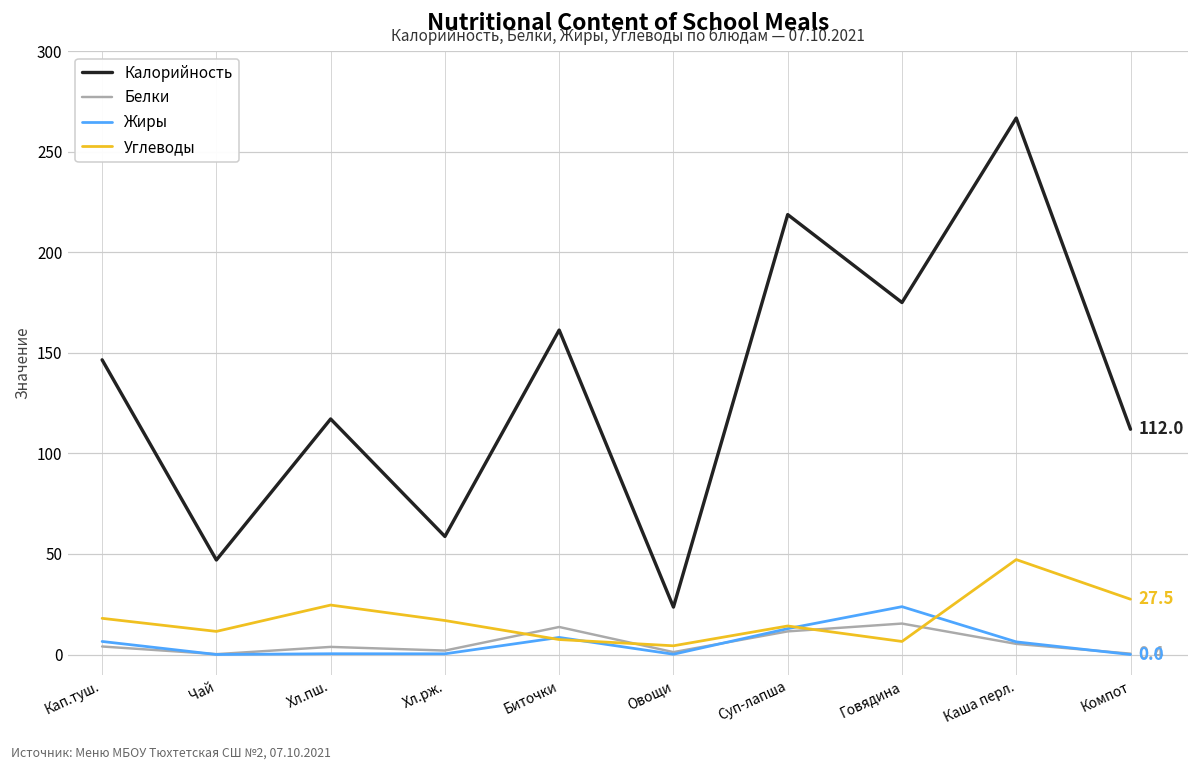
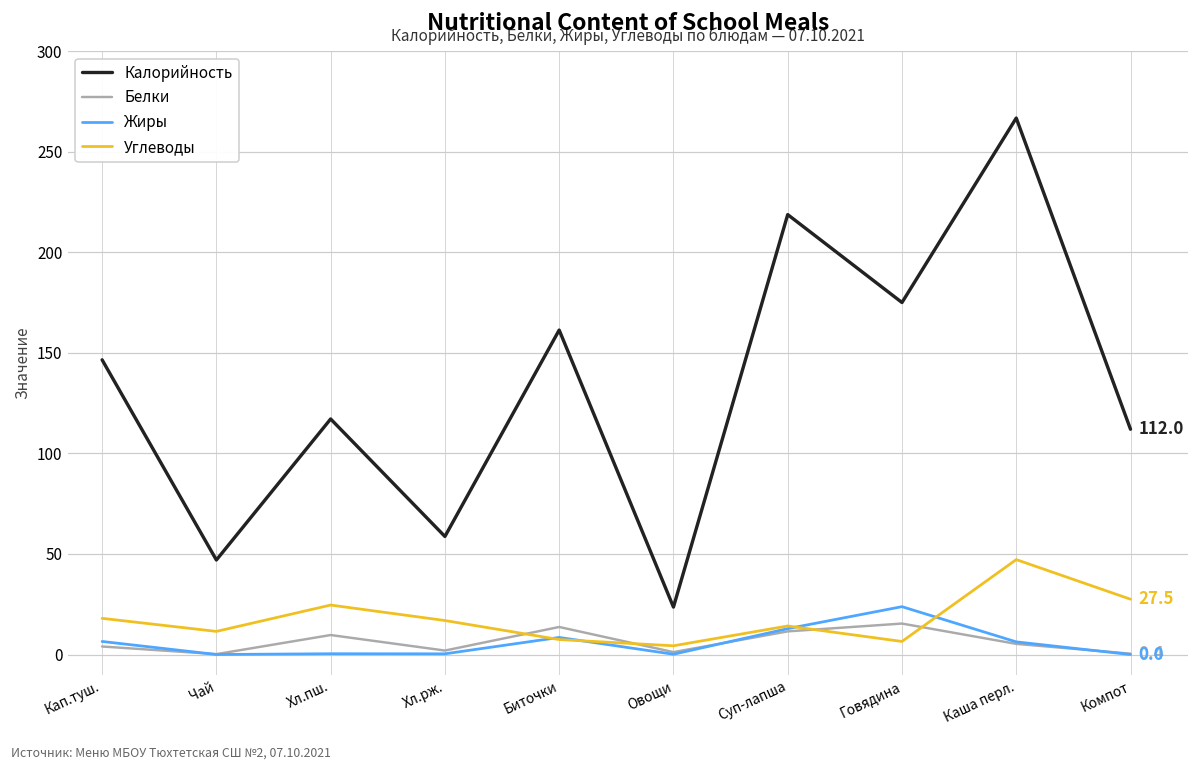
  {
    "Калорийность": {
      "Компот": 112.0
    },
    "Белки": {
      "Кап.туш.": 4,
-     "Хл.пш.": 4,
+     "Хл.пш.": 10,
      "Хл.рж.": 2,
      "Биточки": 14,
      "Говядина": 15
    },
    "Жиры": {
      "Кап.туш.": 7,
      "Хл.пш.": 0,
      "Хл.рж.": 0,
      "Говядина": 24
    },
    "Углеводы": {
      "Компот": 27.5
    }
  }
